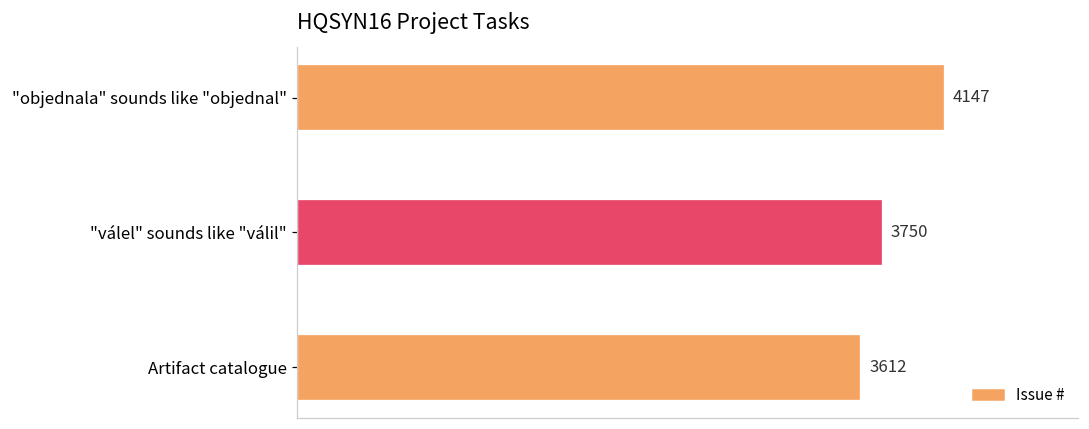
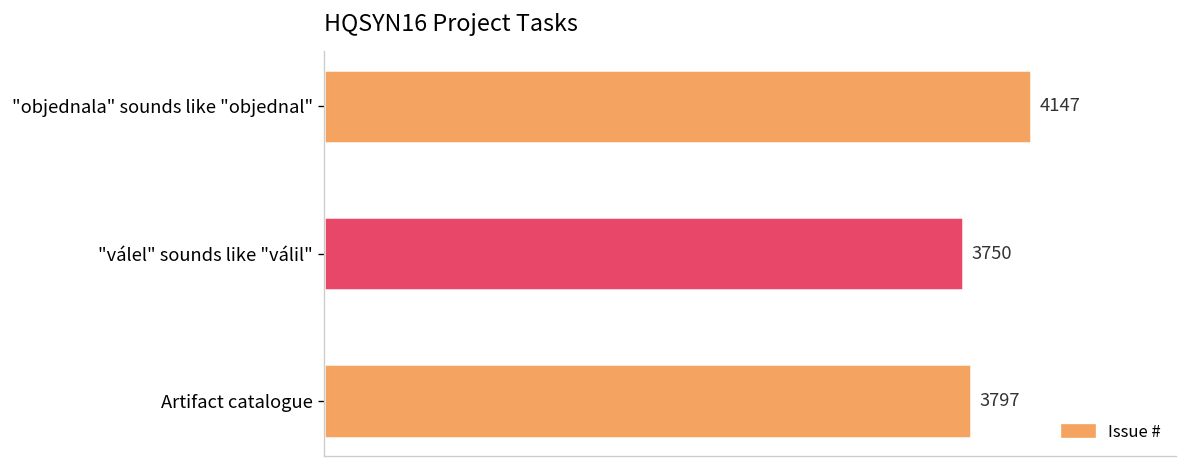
  {
    "\"objednala\" sounds like \"objednal\"": 4147,
    "\"válel\" sounds like \"válil\"": 3750,
-   "Artifact catalogue": 3612
+   "Artifact catalogue": 3797
  }
